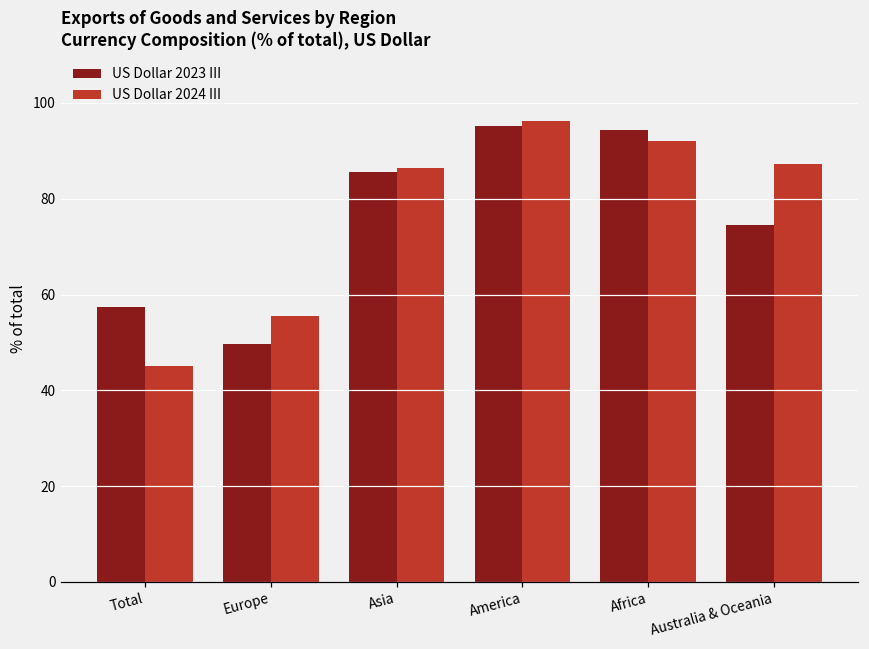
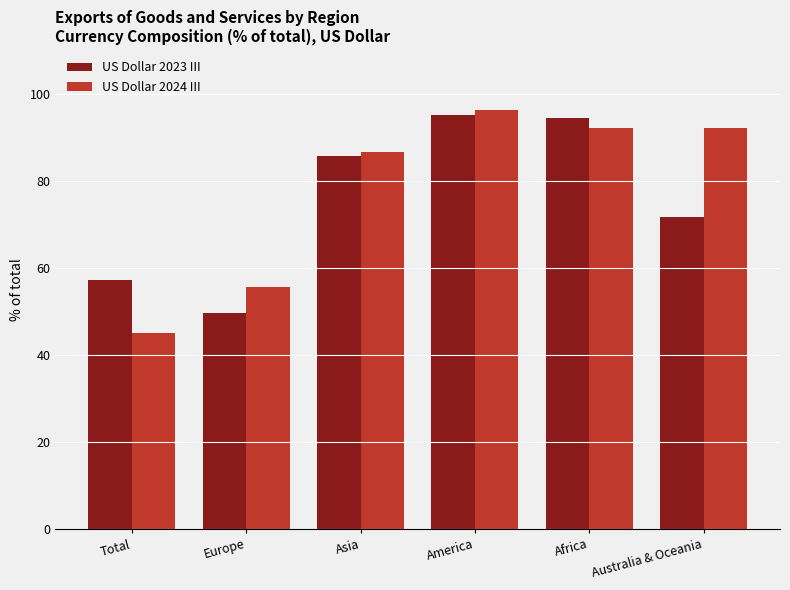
  {
    "US Dollar 2023 III": {
      "Total": 57,
      "Europe": 50,
      "Asia": 86,
      "America": 95,
      "Africa": 94,
-     "Australia & Oceania": 75
+     "Australia & Oceania": 72
    },
    "US Dollar 2024 III": {
      "Total": 45,
      "Europe": 56,
      "Asia": 87,
      "America": 96,
      "Africa": 92,
-     "Australia & Oceania": 87
+     "Australia & Oceania": 92
    }
  }
